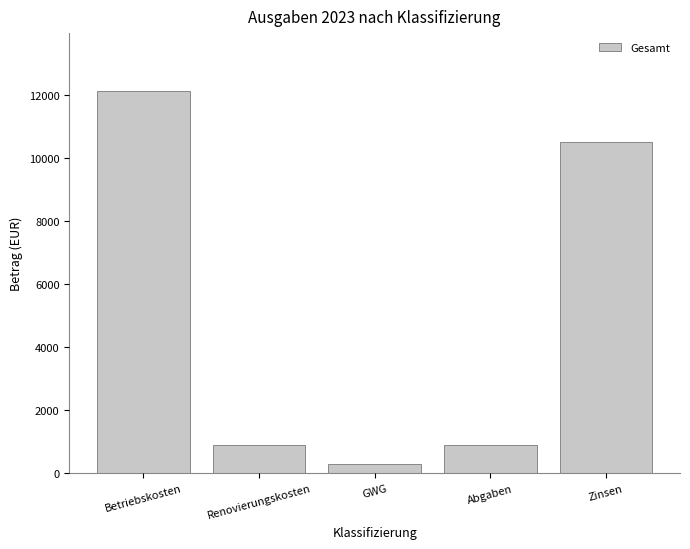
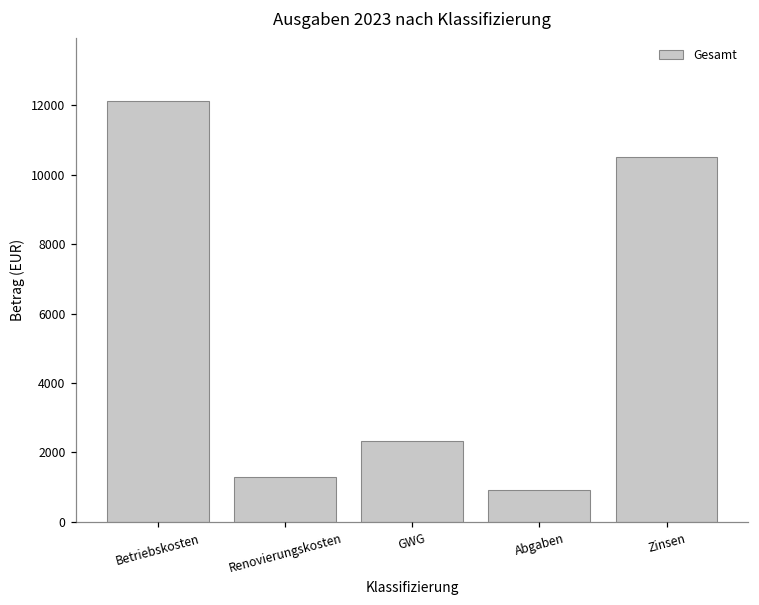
  {
    "Betriebskosten": 12100,
-   "Renovierungskosten": 900,
-   "GWG": 300,
+   "Renovierungskosten": 1300,
+   "GWG": 2300,
    "Abgaben": 900,
    "Zinsen": 10500
  }
